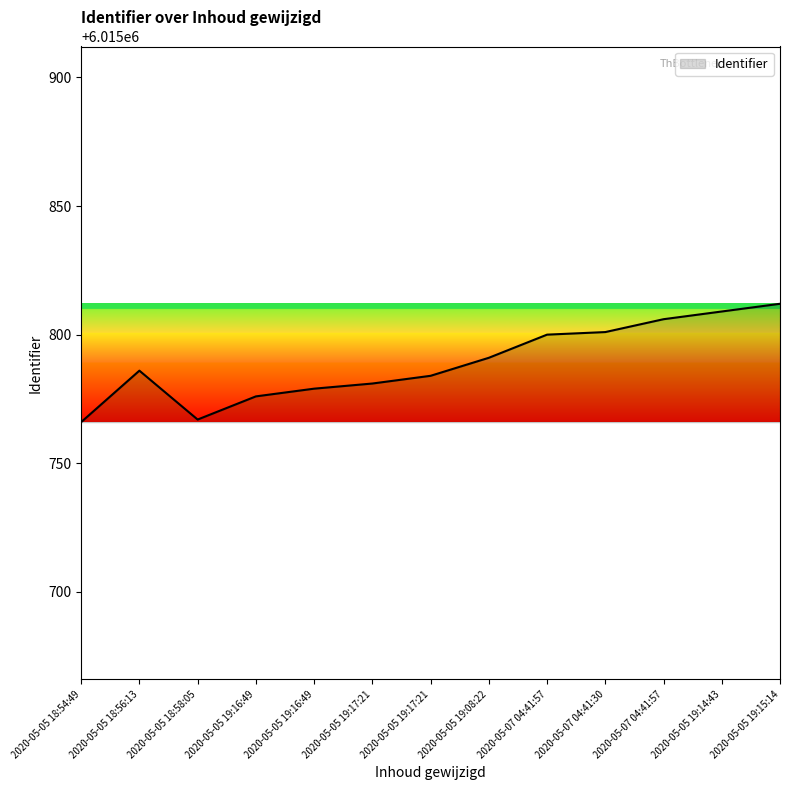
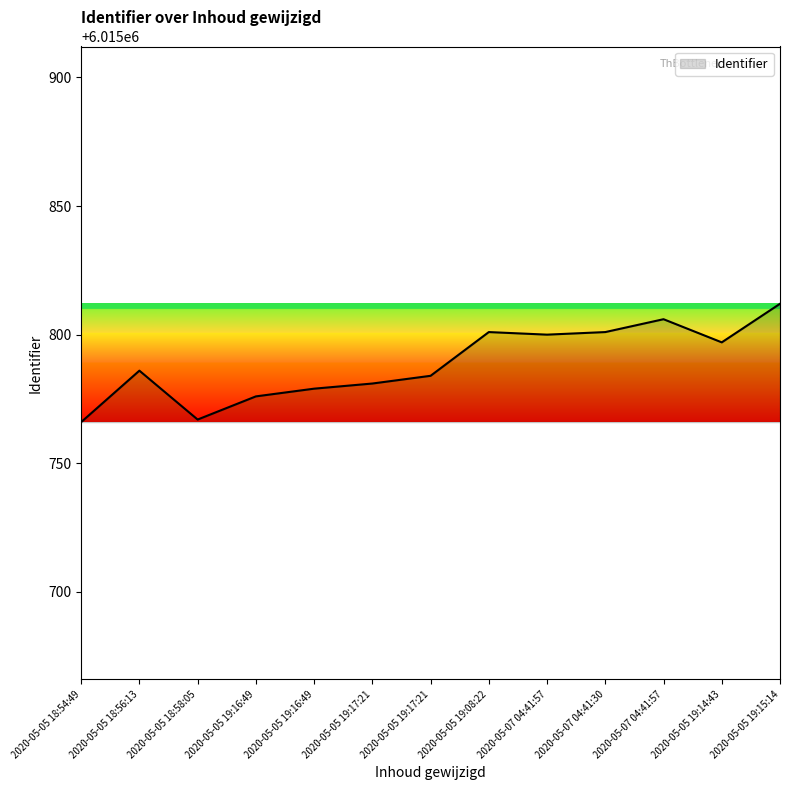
  {
    "2020-05-05 18:54:49": 6015766,
    "2020-05-05 18:56:13": 6015786,
    "2020-05-05 18:58:05": 6015767,
-   "2020-05-05 19:08:22": 6015791,
+   "2020-05-05 19:08:22": 6015801,
    "2020-05-07 04:41:30": 6015801,
-   "2020-05-05 19:14:43": 6015809,
+   "2020-05-05 19:14:43": 6015797,
    "2020-05-05 19:15:14": 6015812
  }
